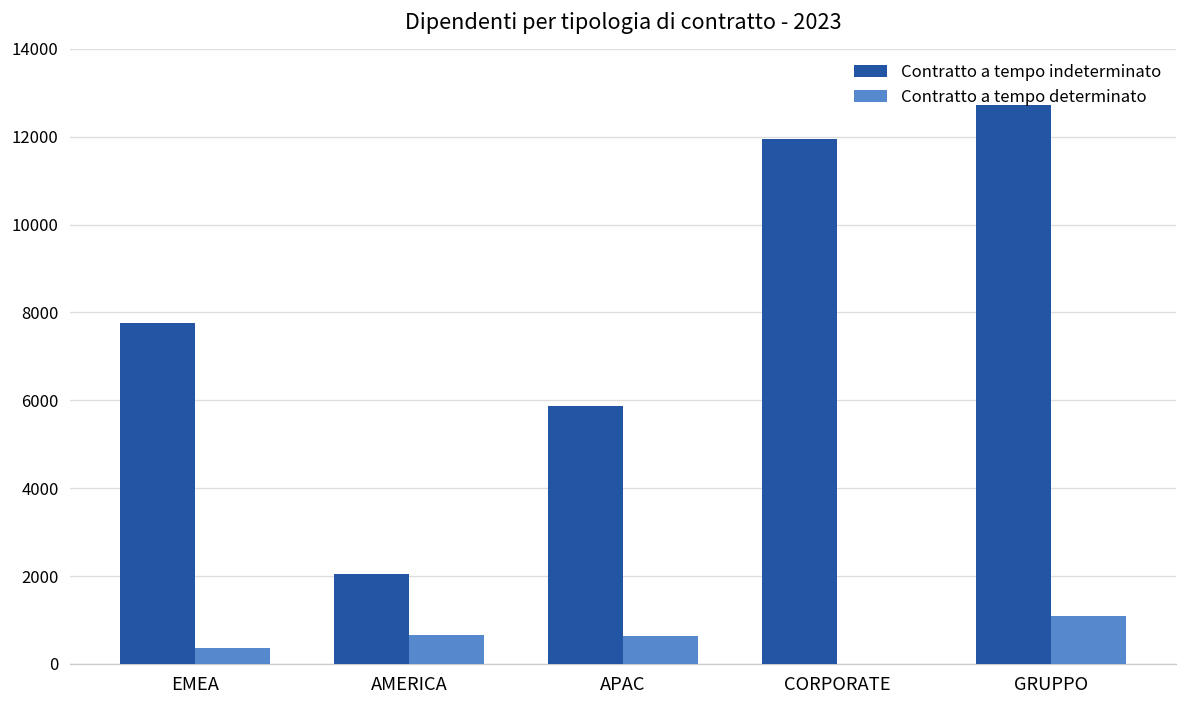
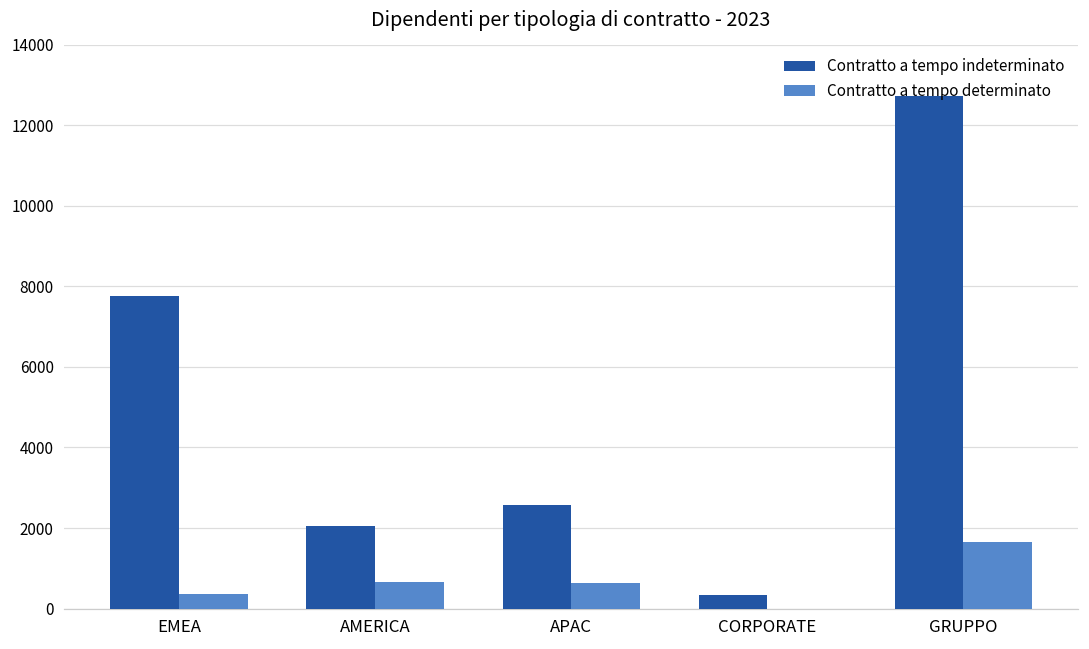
  {
    "Contratto a tempo indeterminato": {
      "EMEA": 7800,
      "AMERICA": 2000,
-     "APAC": 5900,
-     "CORPORATE": 11900,
+     "APAC": 2600,
+     "CORPORATE": 300,
      "GRUPPO": 12700
    },
    "Contratto a tempo determinato": {
      "EMEA": 400,
      "AMERICA": 700,
      "APAC": 600,
      "CORPORATE": 0,
-     "GRUPPO": 1100
+     "GRUPPO": 1700
    }
  }
